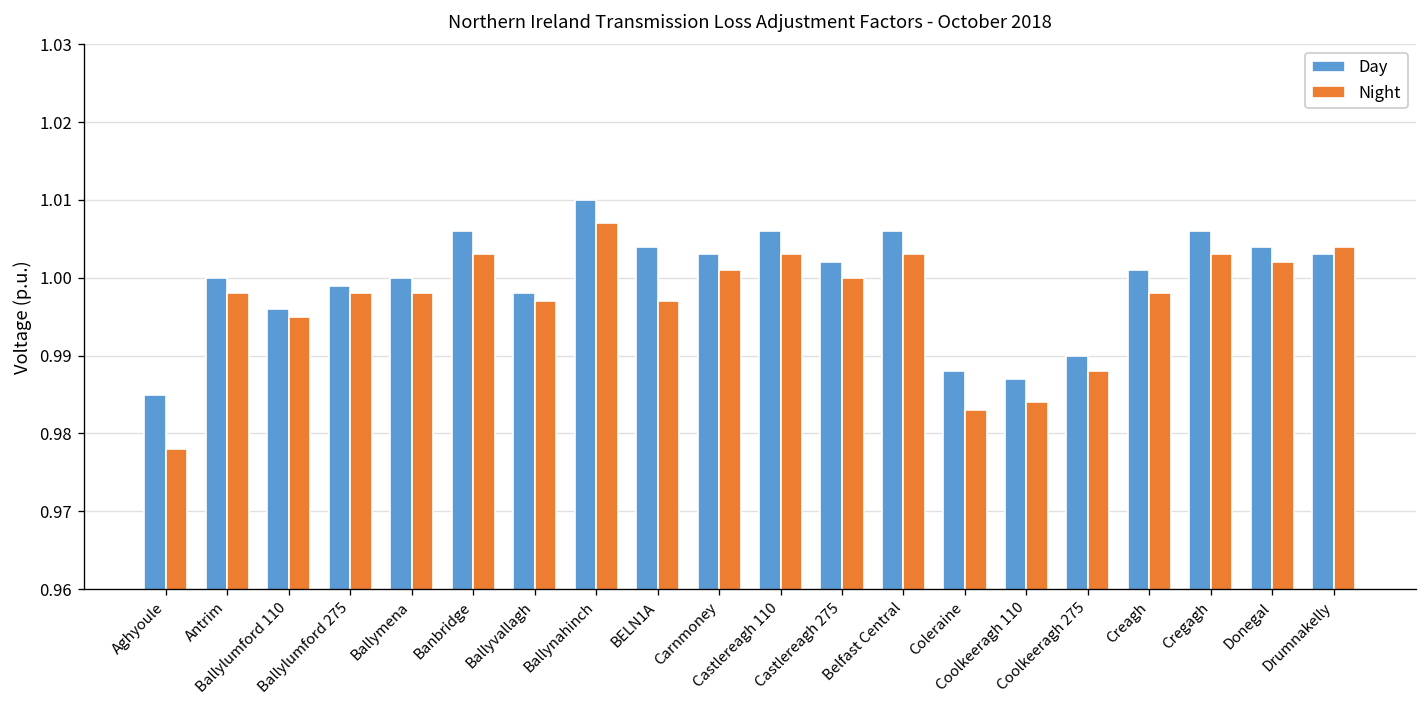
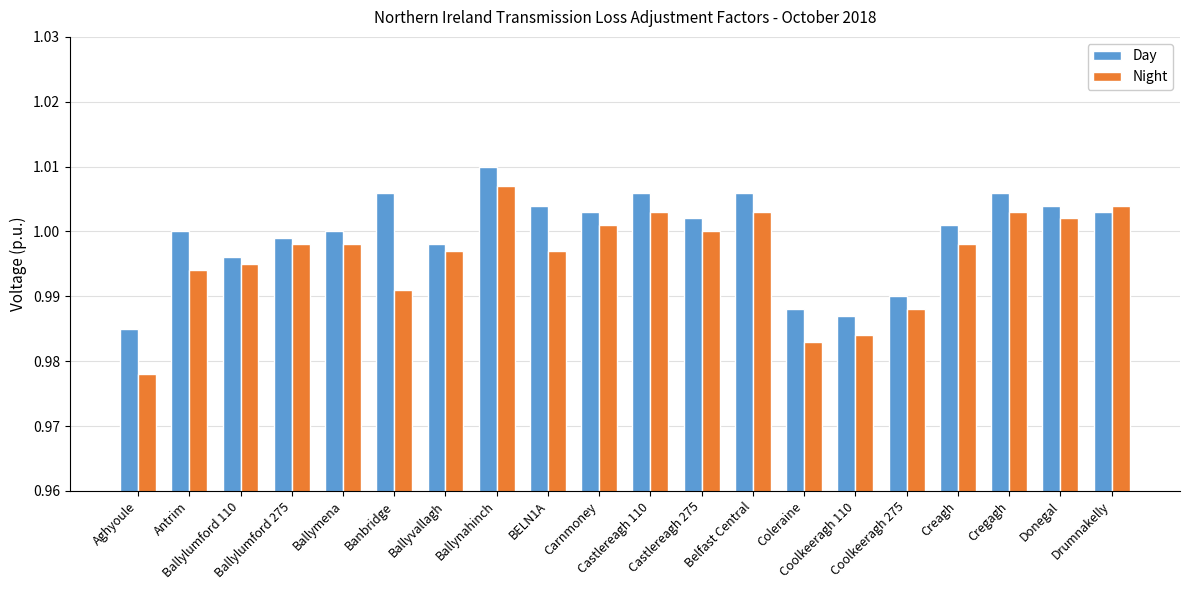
  {
    "Day": {
      "Aghyoule": 0.985,
      "Antrim": 1.000,
      "Ballylumford 110": 0.996,
      "Ballylumford 275": 0.999,
      "Ballymena": 1.000,
      "Banbridge": 1.006,
      "Ballyvallagh": 0.998,
      "Ballynahinch": 1.010,
      "BELN1A": 1.004,
      "Carnmoney": 1.003,
      "Castlereagh 110": 1.006,
      "Castlereagh 275": 1.002,
      "Belfast Central": 1.006,
      "Coleraine": 0.988,
      "Coolkeeragh 110": 0.987,
      "Coolkeeragh 275": 0.990,
      "Creagh": 1.001,
      "Cregagh": 1.006,
      "Donegal": 1.004,
      "Drumnakelly": 1.003
    },
    "Night": {
      "Aghyoule": 0.978,
-     "Antrim": 0.998,
+     "Antrim": 0.994,
      "Ballylumford 110": 0.995,
      "Ballylumford 275": 0.998,
      "Ballymena": 0.998,
-     "Banbridge": 1.003,
+     "Banbridge": 0.991,
      "Ballyvallagh": 0.997,
      "Ballynahinch": 1.007,
      "BELN1A": 0.997,
      "Carnmoney": 1.001,
      "Castlereagh 110": 1.003,
      "Castlereagh 275": 1.000,
      "Belfast Central": 1.003,
      "Coleraine": 0.983,
      "Coolkeeragh 110": 0.984,
      "Coolkeeragh 275": 0.988,
      "Creagh": 0.998,
      "Cregagh": 1.003,
      "Donegal": 1.002,
      "Drumnakelly": 1.004
    }
  }
